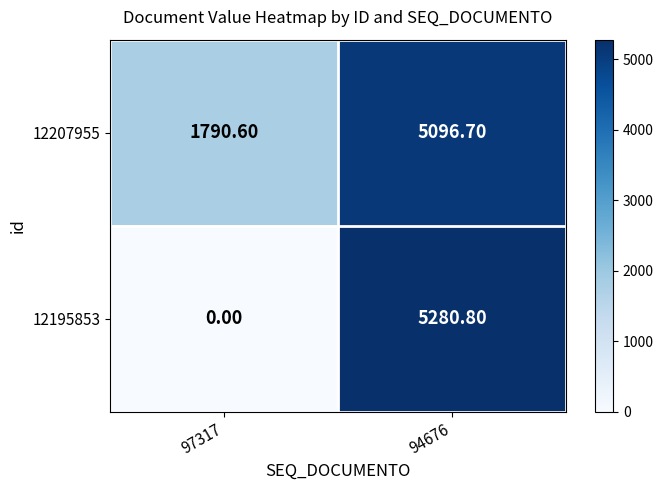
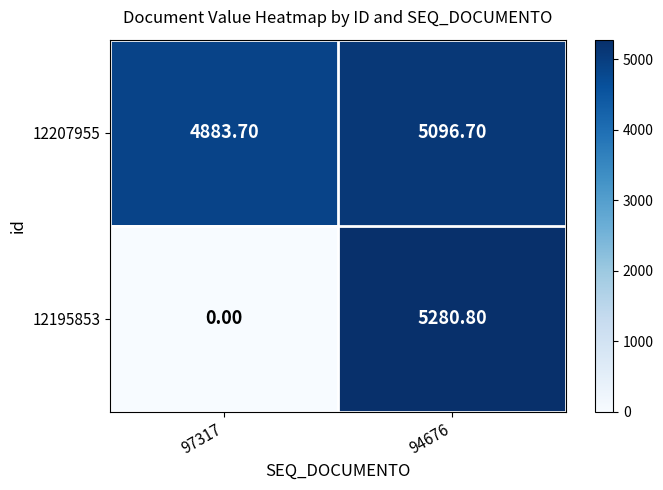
  {
    "12207955": {
-     "97317": 1790.60,
+     "97317": 4883.70,
      "94676": 5096.70
    },
    "12195853": {
      "97317": 0.00,
      "94676": 5280.80
    }
  }
